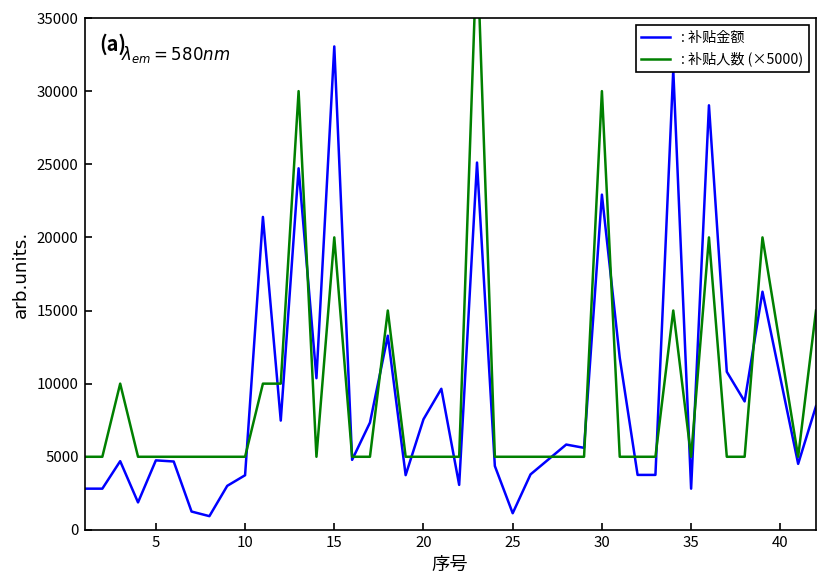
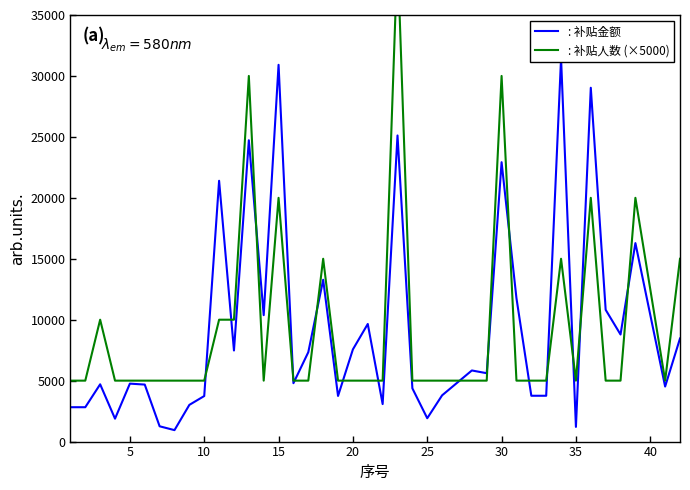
  {
    ": 补贴金额": {
      "5": 4800,
      "10": 3700,
-     "15": 33100,
+     "15": 30900,
      "20": 7600,
-     "25": 1100,
+     "25": 1900,
      "30": 22900,
-     "35": 2800
+     "35": 1200
    },
    ": 补贴人数 (×5000)": {
      "5": 5000,
      "10": 5000,
      "15": 20000,
      "20": 5000,
      "25": 5000,
      "30": 30000,
      "35": 5000
    }
  }
